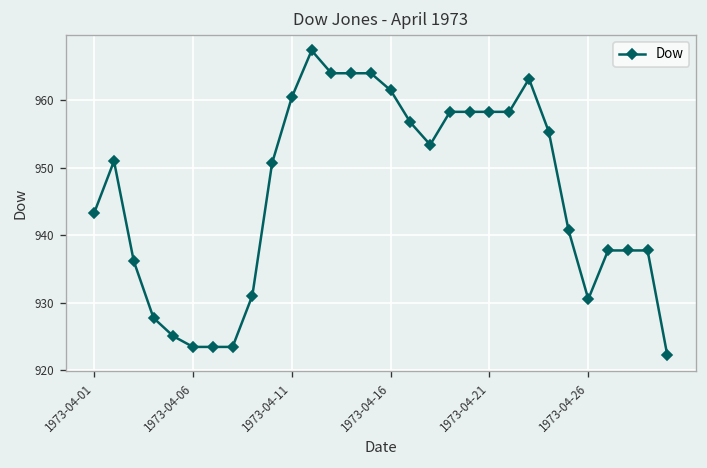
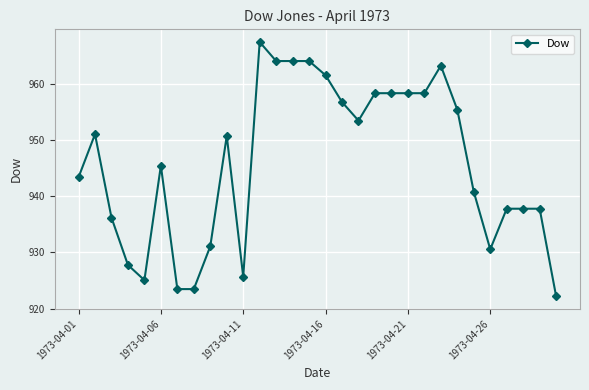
  {
    "1973-04-01": 943,
-   "1973-04-06": 923,
-   "1973-04-11": 960,
+   "1973-04-06": 945,
+   "1973-04-11": 926,
    "1973-04-16": 962,
    "1973-04-21": 958,
    "1973-04-26": 931
  }
